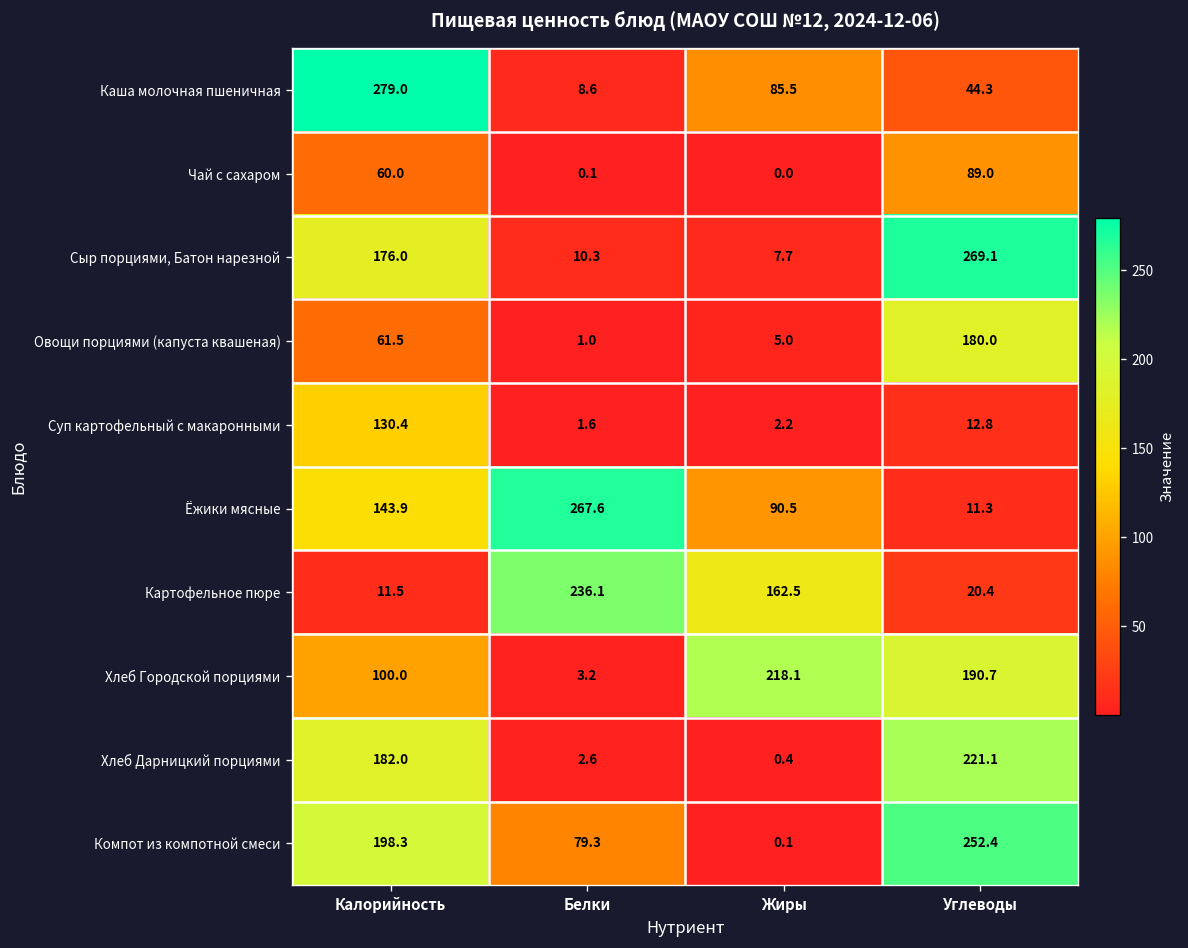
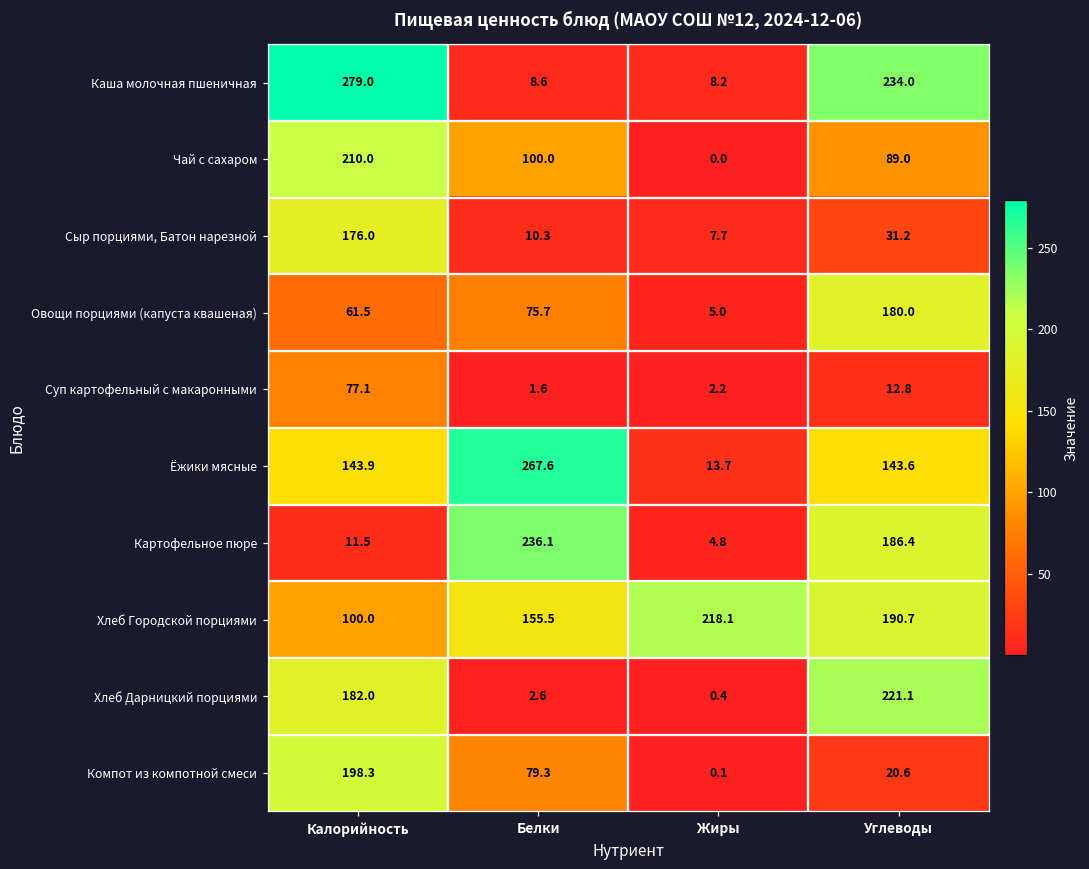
  {
    "Каша молочная пшеничная": {
      "Калорийность": 279.0,
      "Белки": 8.6,
-     "Жиры": 85.5,
-     "Углеводы": 44.3
+     "Жиры": 8.2,
+     "Углеводы": 234.0
    },
    "Чай с сахаром": {
-     "Калорийность": 60.0,
-     "Белки": 0.1,
+     "Калорийность": 210.0,
+     "Белки": 100.0,
      "Жиры": 0.0,
      "Углеводы": 89.0
    },
    "Сыр порциями, Батон нарезной": {
      "Калорийность": 176.0,
      "Белки": 10.3,
      "Жиры": 7.7,
-     "Углеводы": 269.1
+     "Углеводы": 31.2
    },
    "Овощи порциями (капуста квашеная)": {
      "Калорийность": 61.5,
-     "Белки": 1.0,
+     "Белки": 75.7,
      "Жиры": 5.0,
      "Углеводы": 180.0
    },
    "Суп картофельный с макаронными": {
-     "Калорийность": 130.4,
+     "Калорийность": 77.1,
      "Белки": 1.6,
      "Жиры": 2.2,
      "Углеводы": 12.8
    },
    "Ёжики мясные": {
      "Калорийность": 143.9,
      "Белки": 267.6,
-     "Жиры": 90.5,
-     "Углеводы": 11.3
+     "Жиры": 13.7,
+     "Углеводы": 143.6
    },
    "Картофельное пюре": {
      "Калорийность": 11.5,
      "Белки": 236.1,
-     "Жиры": 162.5,
-     "Углеводы": 20.4
+     "Жиры": 4.8,
+     "Углеводы": 186.4
    },
    "Хлеб Городской порциями": {
      "Калорийность": 100.0,
-     "Белки": 3.2,
+     "Белки": 155.5,
      "Жиры": 218.1,
      "Углеводы": 190.7
    },
    "Хлеб Дарницкий порциями": {
      "Калорийность": 182.0,
      "Белки": 2.6,
      "Жиры": 0.4,
      "Углеводы": 221.1
    },
    "Компот из компотной смеси": {
      "Калорийность": 198.3,
      "Белки": 79.3,
      "Жиры": 0.1,
-     "Углеводы": 252.4
+     "Углеводы": 20.6
    }
  }
